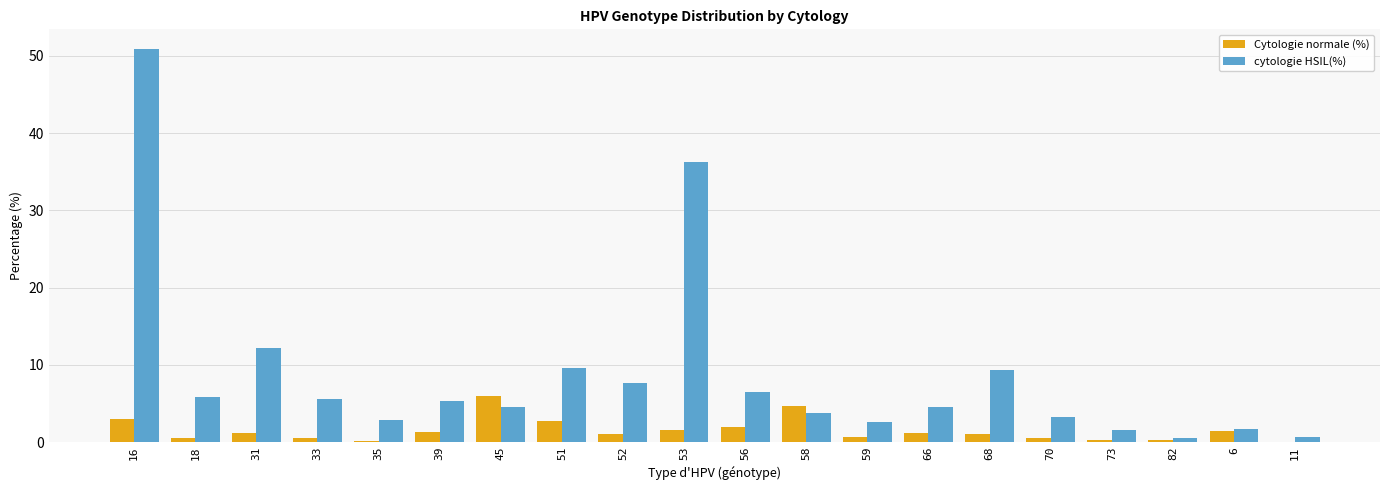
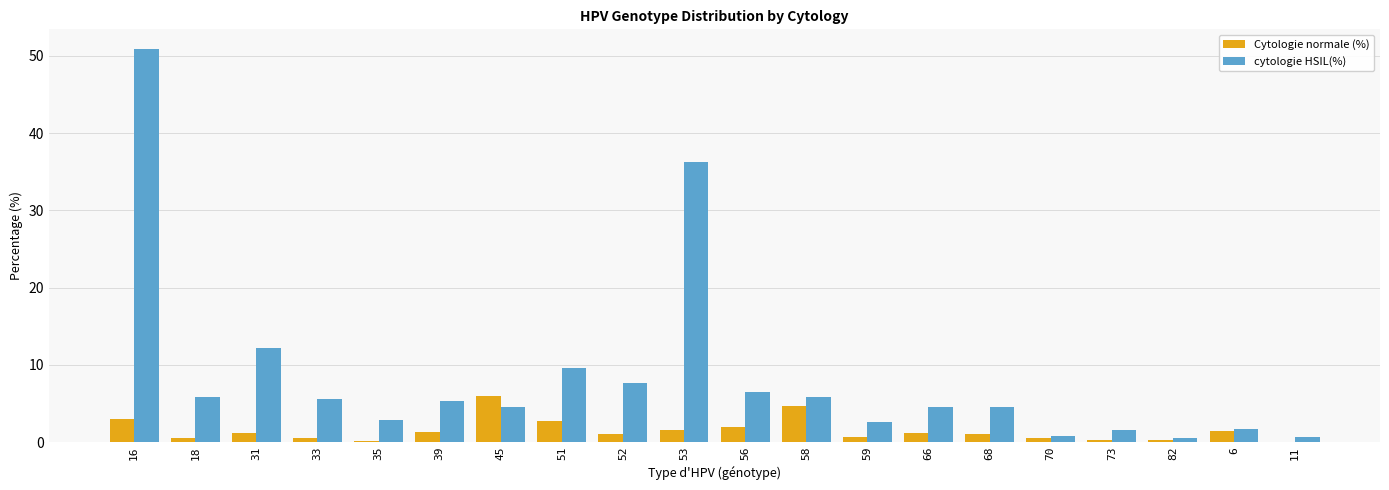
  {
    "Cytologie normale (%)": {
      "16": 3,
      "18": 1,
      "31": 1,
      "33": 1,
      "39": 1,
      "45": 6,
      "51": 3,
      "52": 1,
      "53": 2,
      "56": 2,
      "58": 5,
      "59": 1,
      "66": 1,
      "68": 1,
      "70": 1,
      "6": 2
    },
    "cytologie HSIL(%)": {
      "16": 51,
      "18": 6,
      "31": 12,
      "33": 6,
      "35": 3,
      "39": 5,
      "45": 5,
      "51": 10,
      "52": 8,
      "53": 36,
      "56": 7,
-     "58": 4,
+     "58": 6,
      "59": 3,
      "66": 5,
-     "68": 9,
-     "70": 3,
+     "68": 5,
+     "70": 1,
      "73": 2,
      "82": 1,
      "6": 2,
      "11": 1
    }
  }
